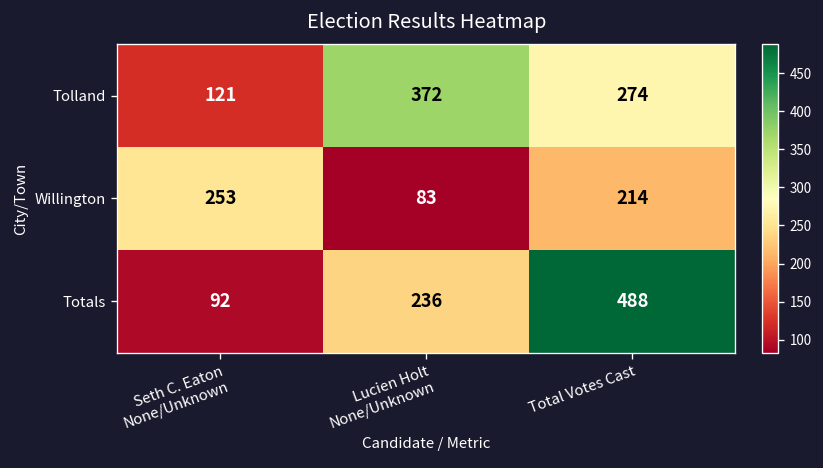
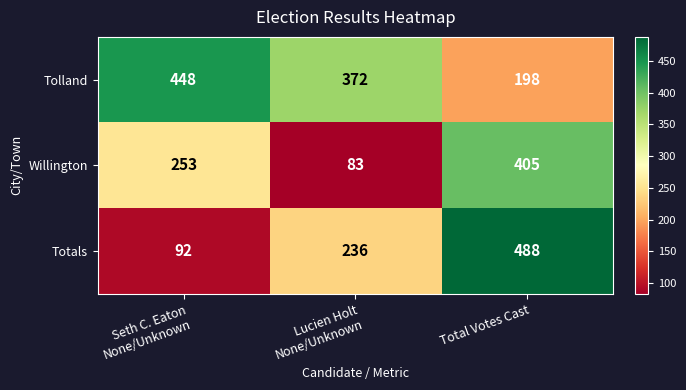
  {
    "Tolland": {
-     "Seth C. Eaton None/Unknown": 121,
+     "Seth C. Eaton None/Unknown": 448,
      "Lucien Holt None/Unknown": 372,
-     "Total Votes Cast": 274
+     "Total Votes Cast": 198
    },
    "Willington": {
      "Seth C. Eaton None/Unknown": 253,
      "Lucien Holt None/Unknown": 83,
-     "Total Votes Cast": 214
+     "Total Votes Cast": 405
    },
    "Totals": {
      "Seth C. Eaton None/Unknown": 92,
      "Lucien Holt None/Unknown": 236,
      "Total Votes Cast": 488
    }
  }
